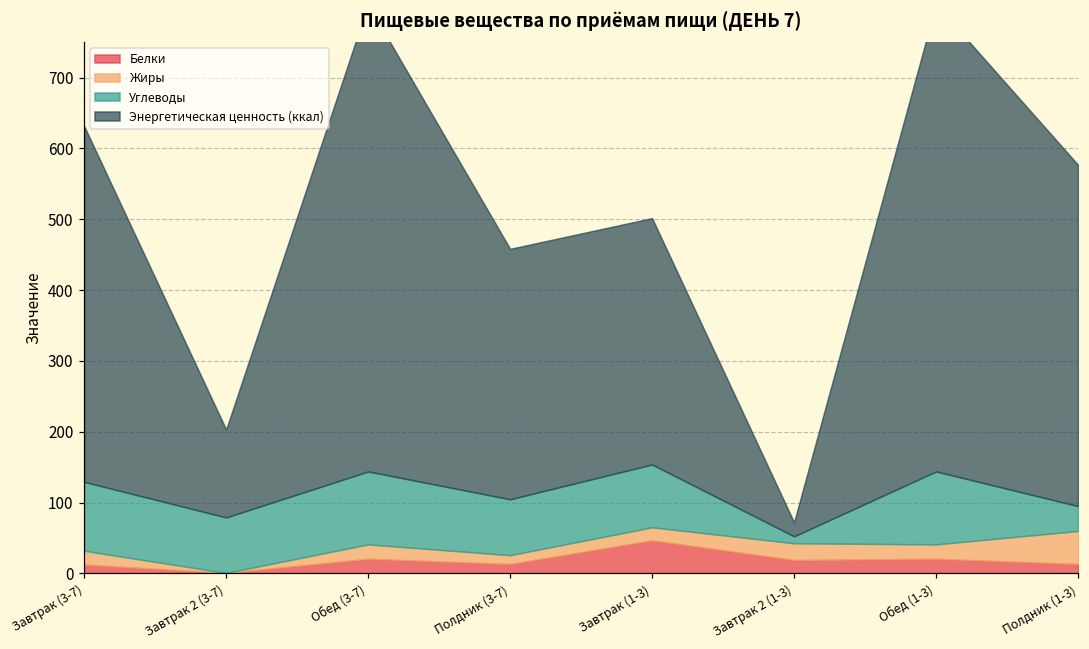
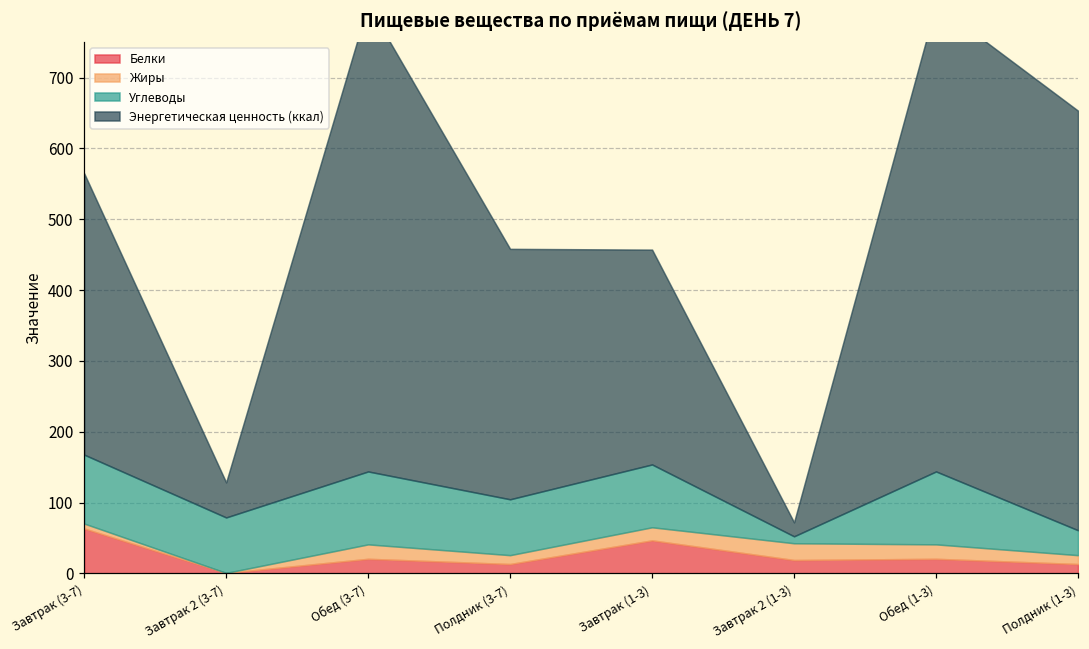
  {
    "Белки": {
-     "Завтрак (3-7)": 10,
+     "Завтрак (3-7)": 60,
      "Обед (3-7)": 20,
      "Полдник (3-7)": 10,
      "Завтрак (1-3)": 50,
      "Завтрак 2 (1-3)": 20,
      "Обед (1-3)": 20,
      "Полдник (1-3)": 10
    },
    "Жиры": {
-     "Завтрак (3-7)": 20,
+     "Завтрак (3-7)": 10,
      "Обед (3-7)": 20,
      "Полдник (3-7)": 10,
      "Завтрак (1-3)": 20,
      "Завтрак 2 (1-3)": 20,
      "Обед (1-3)": 20,
-     "Полдник (1-3)": 50
+     "Полдник (1-3)": 10
    },
    "Углеводы": {
      "Завтрак (3-7)": 100,
      "Завтрак 2 (3-7)": 80,
      "Обед (3-7)": 100,
      "Полдник (3-7)": 80,
      "Завтрак (1-3)": 90,
      "Завтрак 2 (1-3)": 10,
      "Обед (1-3)": 100,
      "Полдник (1-3)": 40
    },
    "Энергетическая ценность (ккал)": {
-     "Завтрак (3-7)": 500,
-     "Завтрак 2 (3-7)": 120,
+     "Завтрак (3-7)": 400,
+     "Завтрак 2 (3-7)": 50,
      "Полдник (3-7)": 350,
-     "Завтрак (1-3)": 350,
+     "Завтрак (1-3)": 300,
      "Завтрак 2 (1-3)": 20,
-     "Полдник (1-3)": 480
+     "Полдник (1-3)": 590
    }
  }
